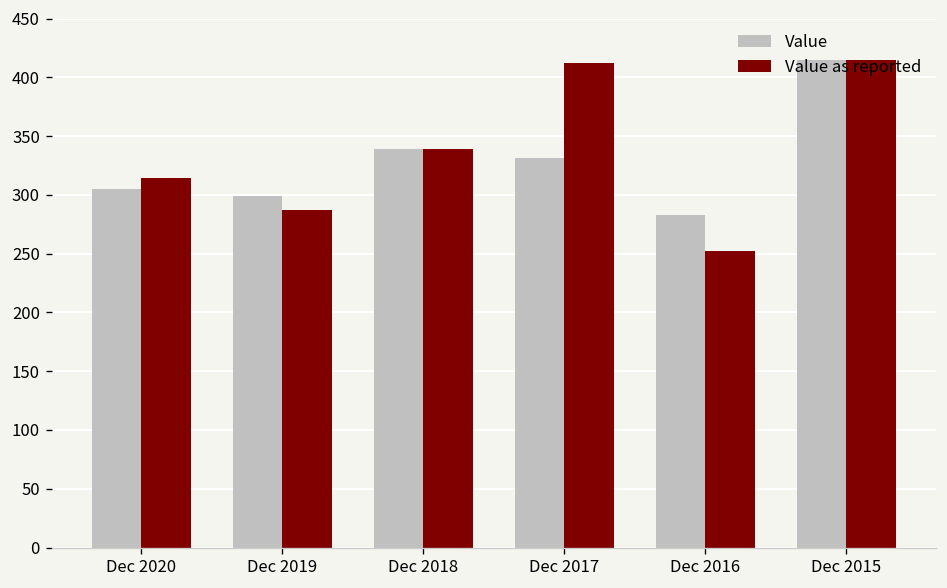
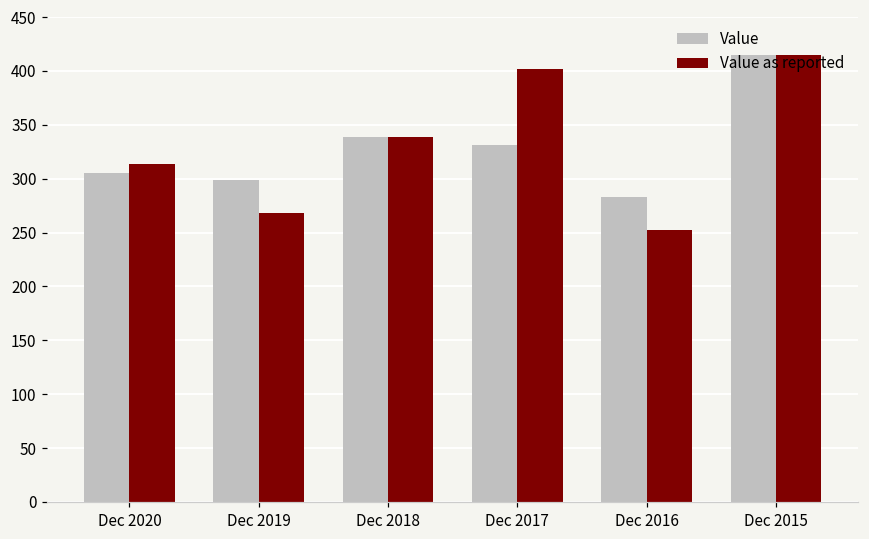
  {
    "Value": {
      "Dec 2020": 310,
      "Dec 2019": 300,
      "Dec 2018": 340,
      "Dec 2017": 330,
      "Dec 2016": 280,
      "Dec 2015": 420
    },
    "Value as reported": {
      "Dec 2020": 310,
-     "Dec 2019": 290,
+     "Dec 2019": 270,
      "Dec 2018": 340,
-     "Dec 2017": 410,
+     "Dec 2017": 400,
      "Dec 2016": 250,
      "Dec 2015": 420
    }
  }
